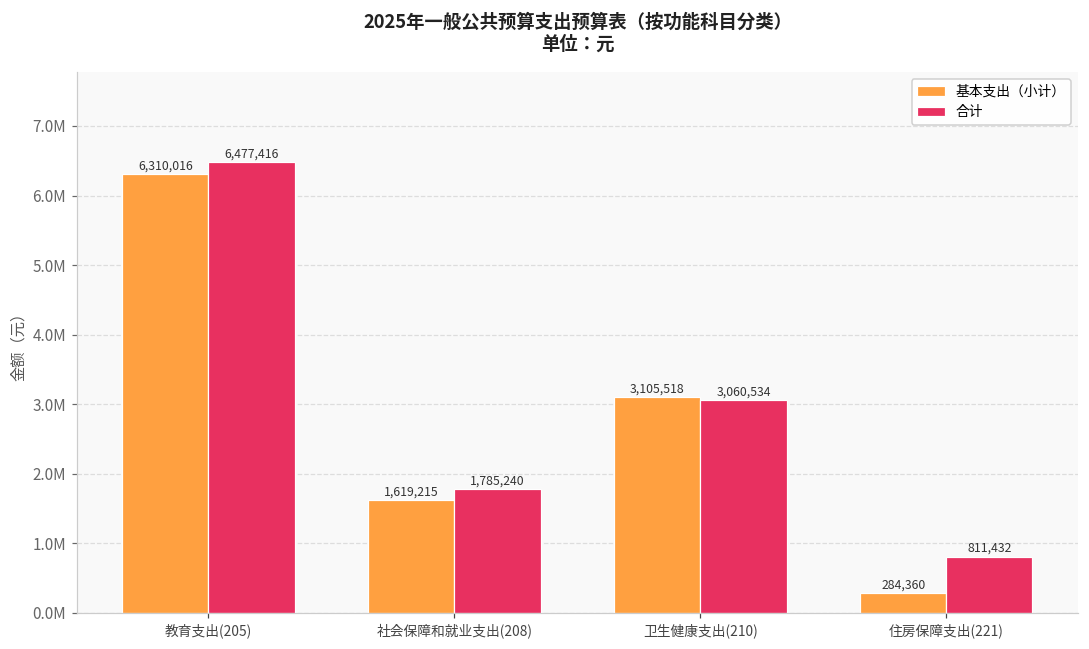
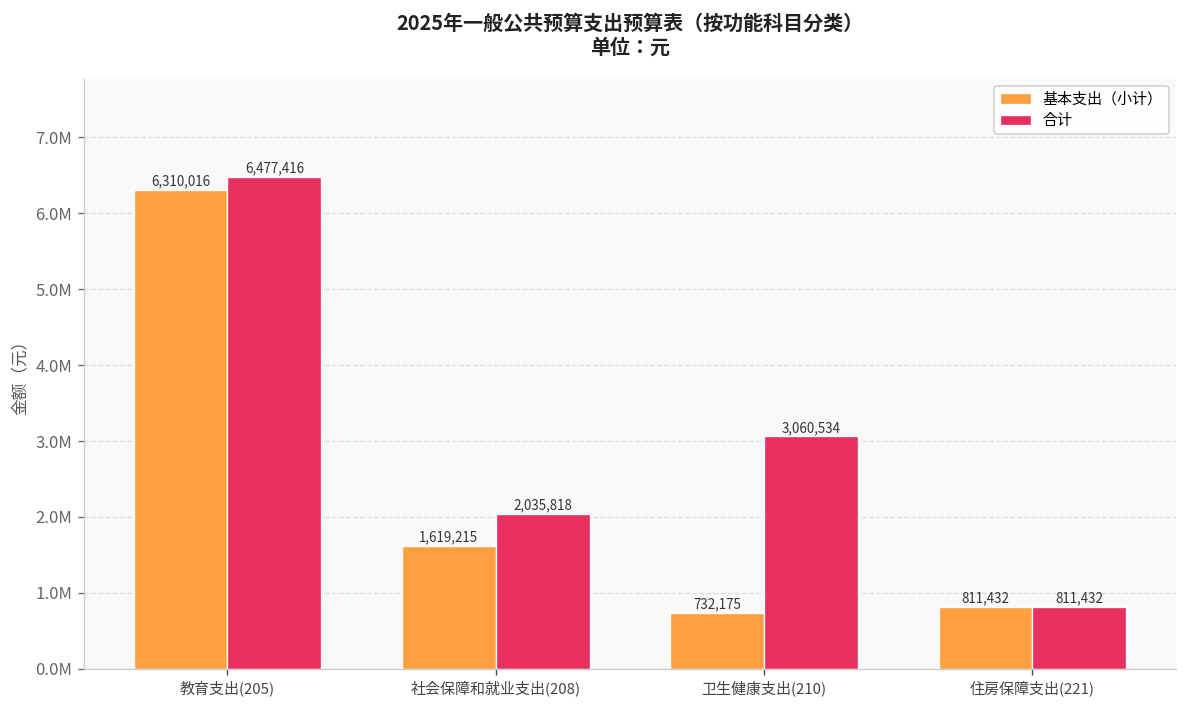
  {
    "基本支出（小计）": {
      "教育支出(205)": "6,310,016",
      "社会保障和就业支出(208)": "1,619,215",
-     "卫生健康支出(210)": "3,105,518",
-     "住房保障支出(221)": "284,360"
+     "卫生健康支出(210)": "732,175",
+     "住房保障支出(221)": "811,432"
    },
    "合计": {
      "教育支出(205)": "6,477,416",
-     "社会保障和就业支出(208)": "1,785,240",
+     "社会保障和就业支出(208)": "2,035,818",
      "卫生健康支出(210)": "3,060,534",
      "住房保障支出(221)": "811,432"
    }
  }
